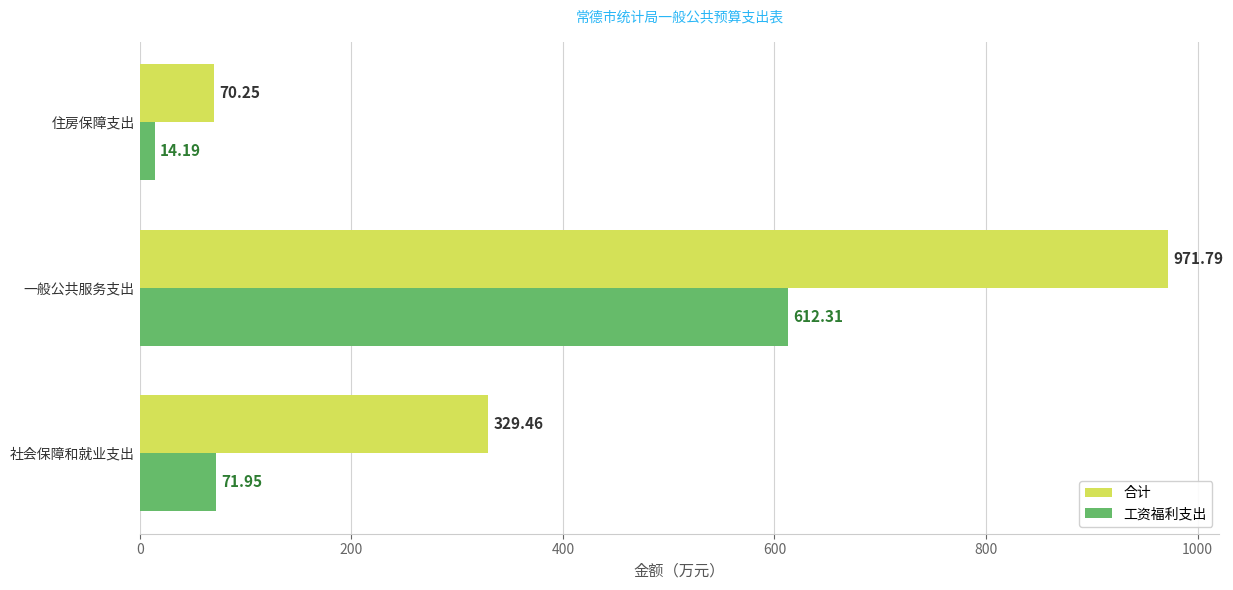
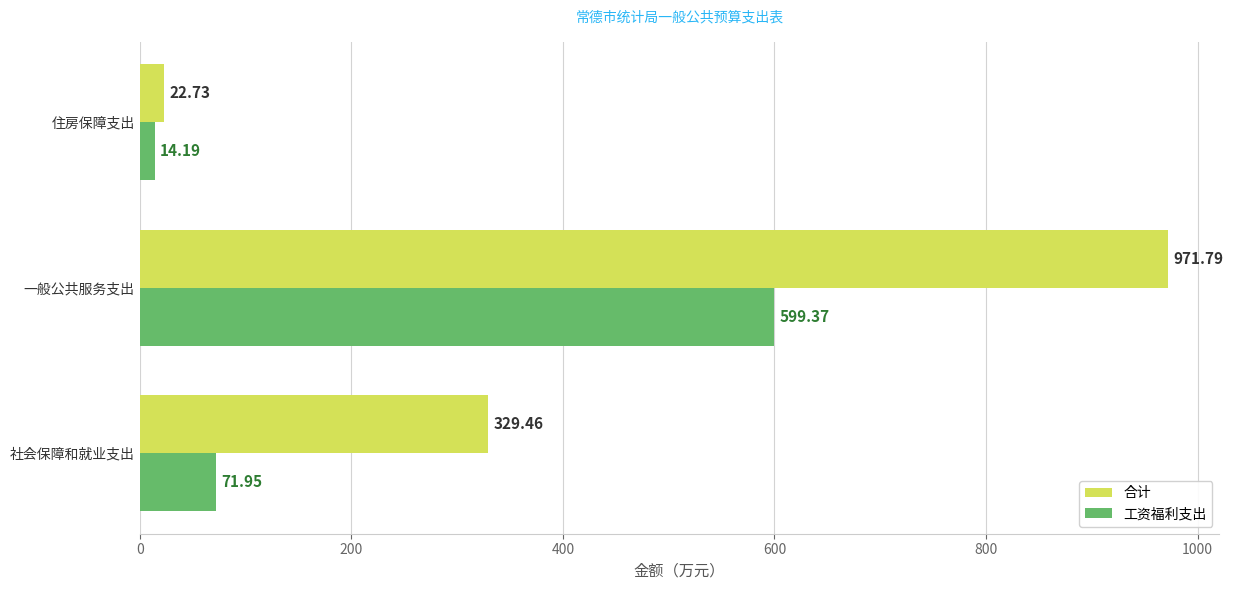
  {
    "合计": {
-     "住房保障支出": 70.25,
+     "住房保障支出": 22.73,
      "一般公共服务支出": 971.79,
      "社会保障和就业支出": 329.46
    },
    "工资福利支出": {
      "住房保障支出": 14.19,
-     "一般公共服务支出": 612.31,
+     "一般公共服务支出": 599.37,
      "社会保障和就业支出": 71.95
    }
  }
